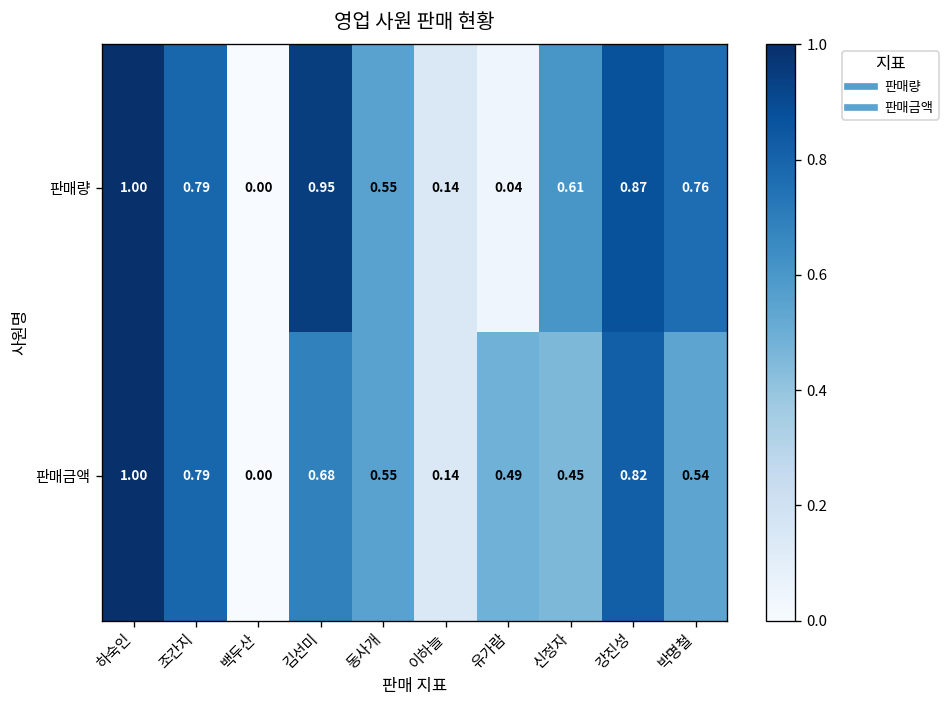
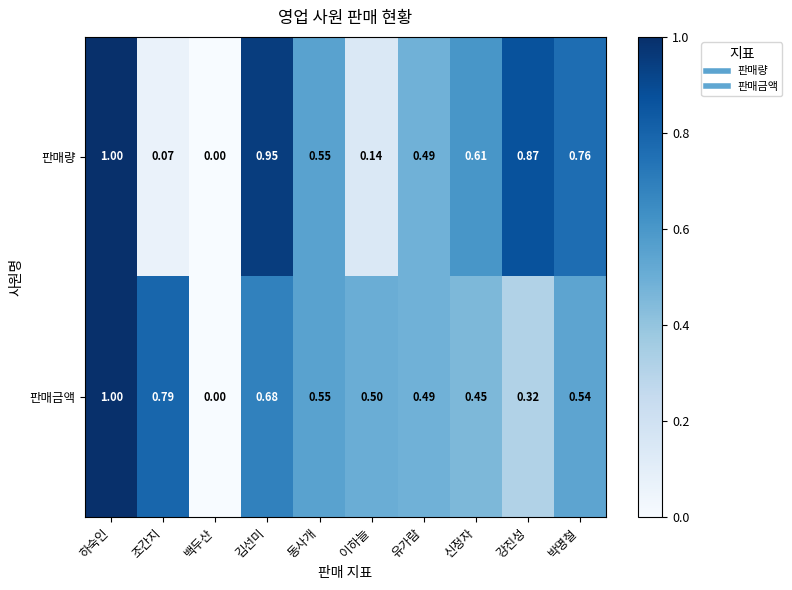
  {
    "판매량": {
      "하숙인": 1.00,
-     "조간지": 0.79,
+     "조간지": 0.07,
      "백두산": 0.00,
      "김선미": 0.95,
      "동사개": 0.55,
      "이하늘": 0.14,
-     "유가람": 0.04,
+     "유가람": 0.49,
      "신정자": 0.61,
      "강진성": 0.87,
      "박명철": 0.76
    },
    "판매금액": {
      "하숙인": 1.00,
      "조간지": 0.79,
      "백두산": 0.00,
      "김선미": 0.68,
      "동사개": 0.55,
-     "이하늘": 0.14,
+     "이하늘": 0.50,
      "유가람": 0.49,
      "신정자": 0.45,
-     "강진성": 0.82,
+     "강진성": 0.32,
      "박명철": 0.54
    }
  }
